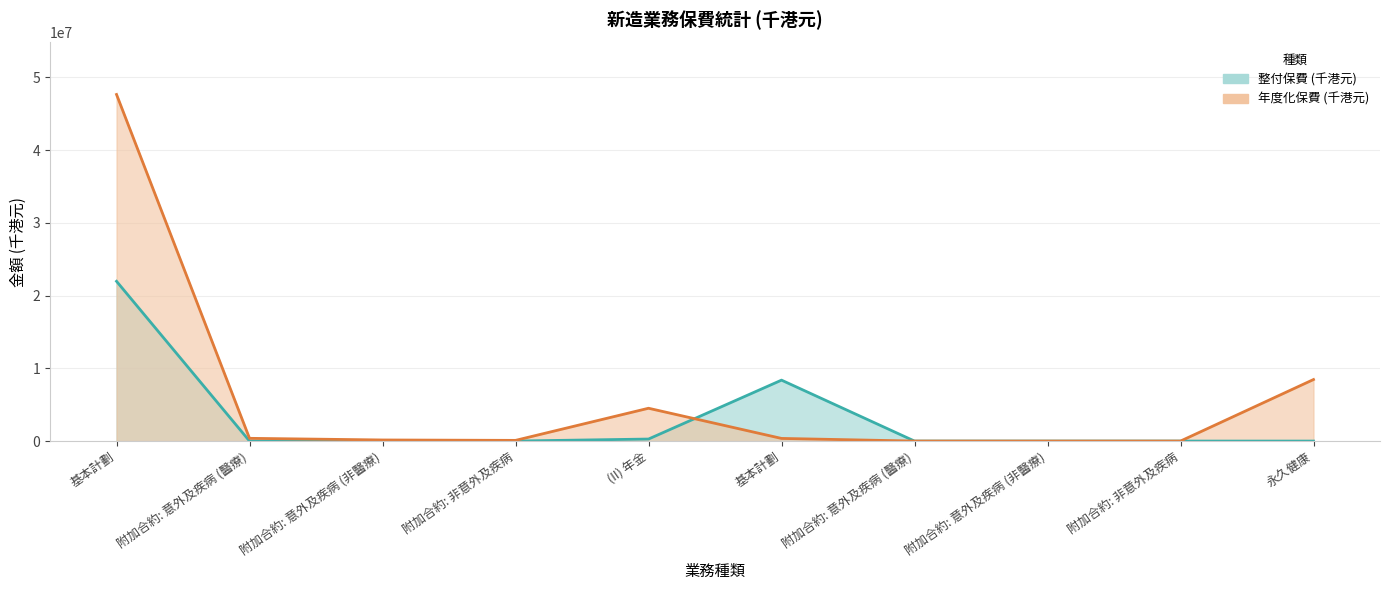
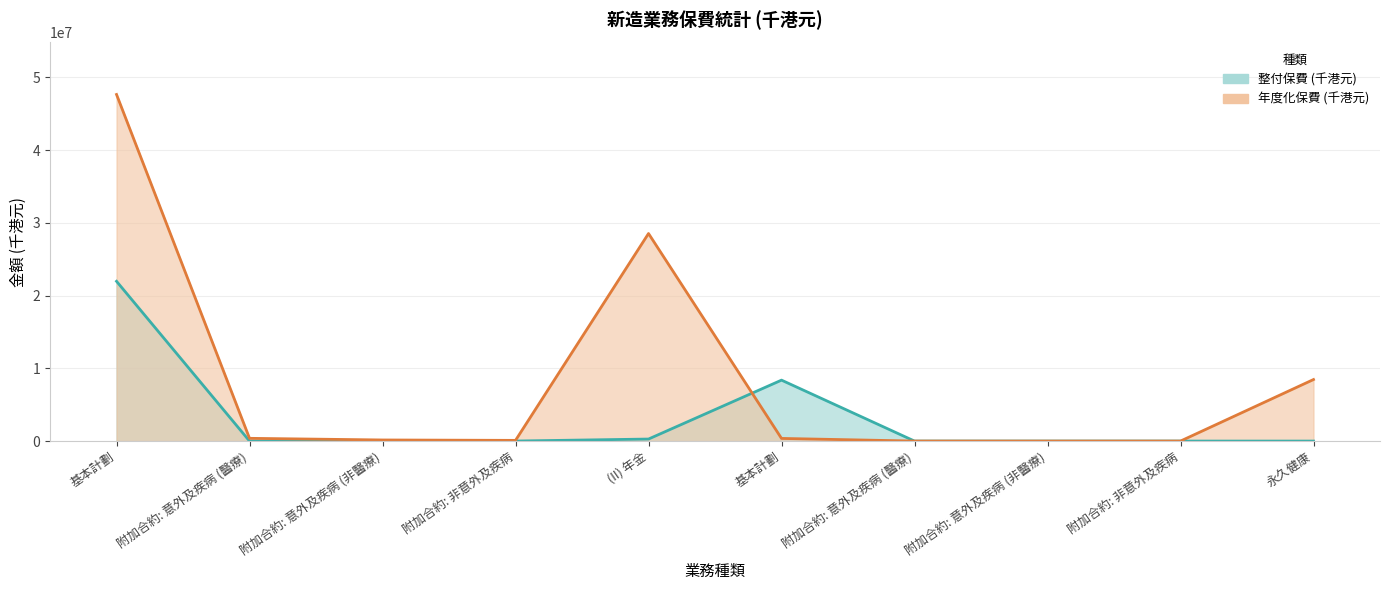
  {
    "整付保費 (千港元)": {
      "(II) 年金": 0,
      "永久健康": 0
    },
    "年度化保費 (千港元)": {
-     "(II) 年金": 5000000,
+     "(II) 年金": 29000000,
      "永久健康": 8000000
    }
  }
